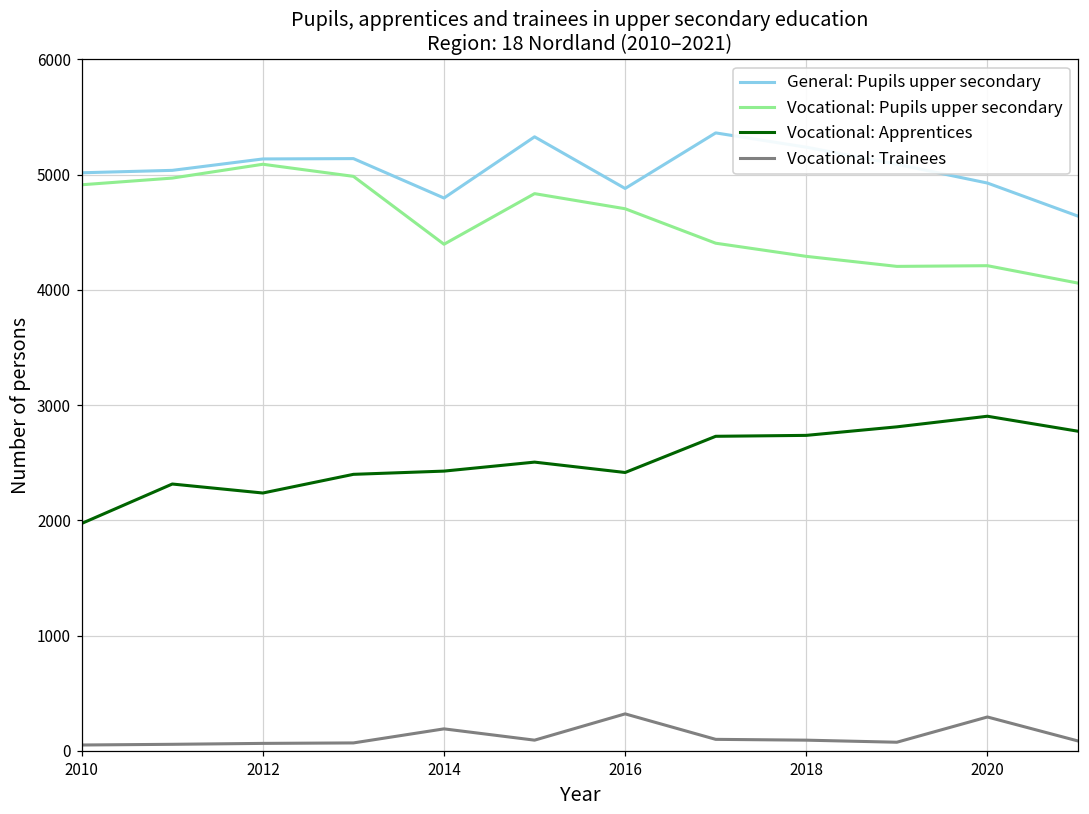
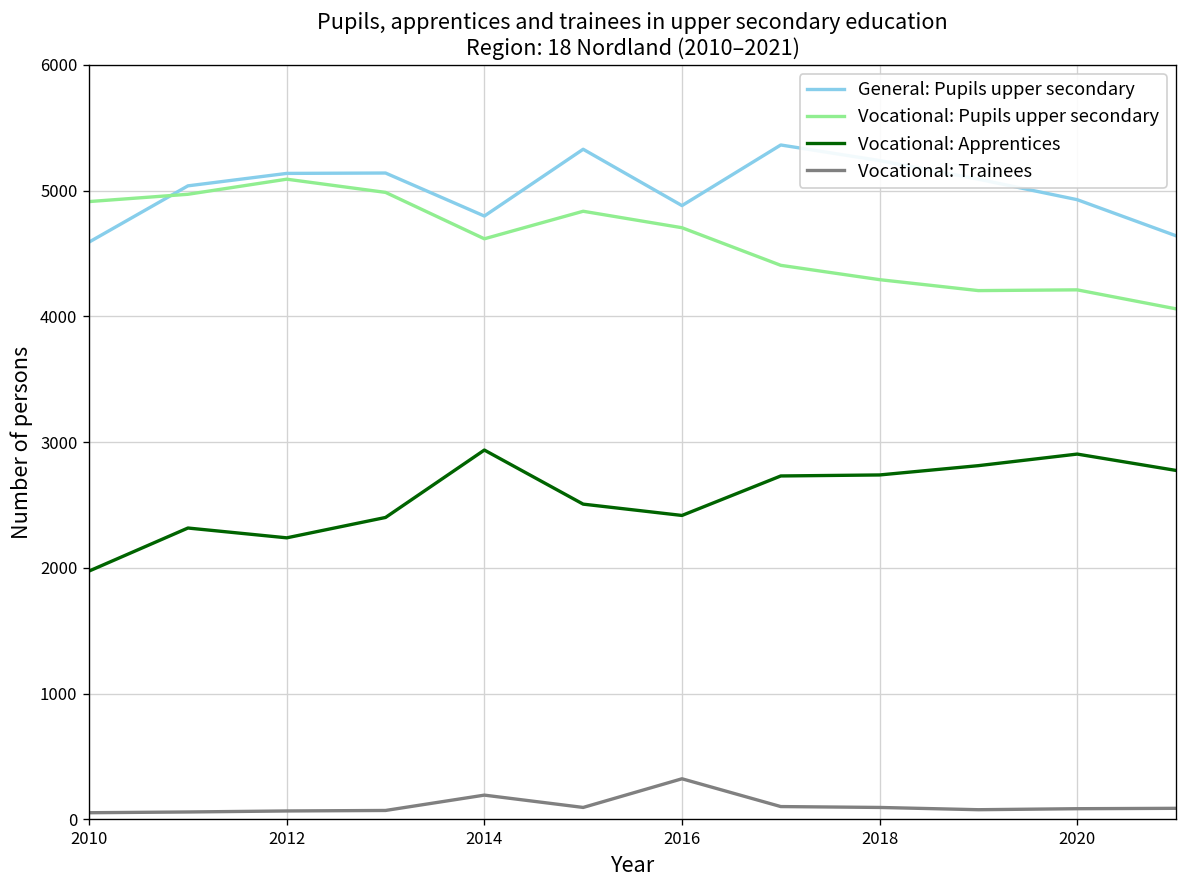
  {
    "General: Pupils upper secondary": {
-     "2010": 5020,
+     "2010": 4590,
      "2012": 5140,
      "2014": 4800,
      "2016": 4880,
      "2020": 4930
    },
    "Vocational: Pupils upper secondary": {
      "2010": 4910,
      "2012": 5090,
-     "2014": 4400,
+     "2014": 4620,
      "2016": 4700,
      "2018": 4290,
      "2020": 4210
    },
    "Vocational: Apprentices": {
      "2010": 1970,
      "2012": 2240,
-     "2014": 2430,
+     "2014": 2940,
      "2016": 2420,
      "2018": 2740,
      "2020": 2900
    },
    "Vocational: Trainees": {
      "2010": 50,
      "2012": 70,
      "2014": 190,
      "2016": 320,
      "2018": 90,
-     "2020": 300
+     "2020": 80
    }
  }
